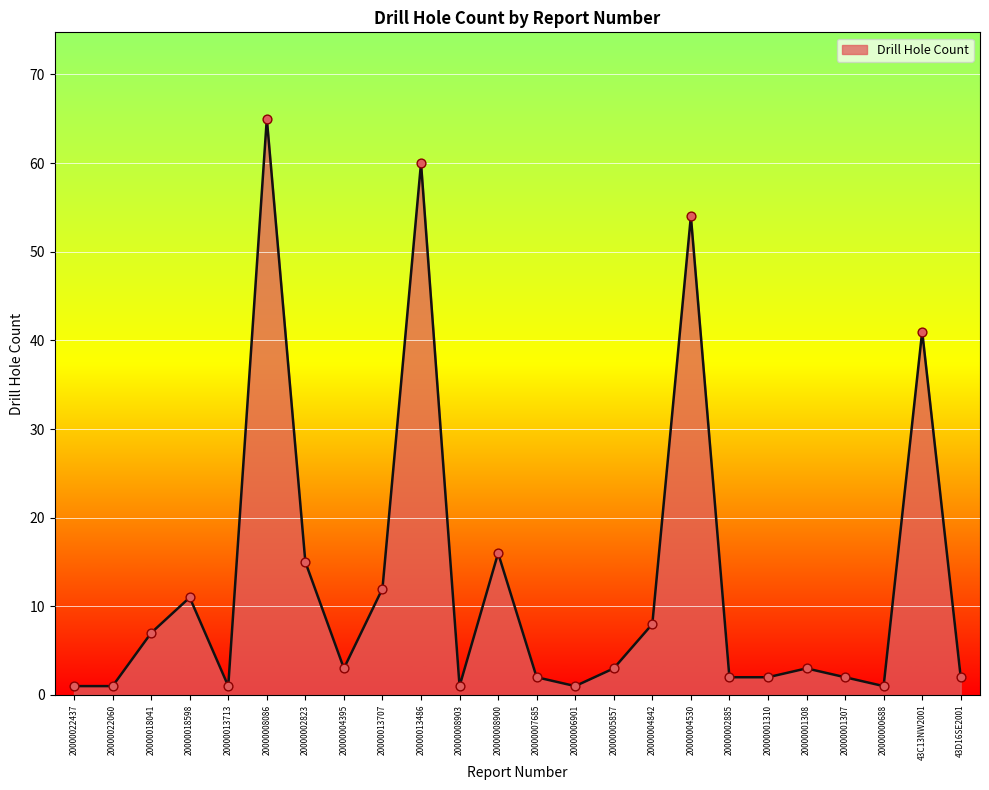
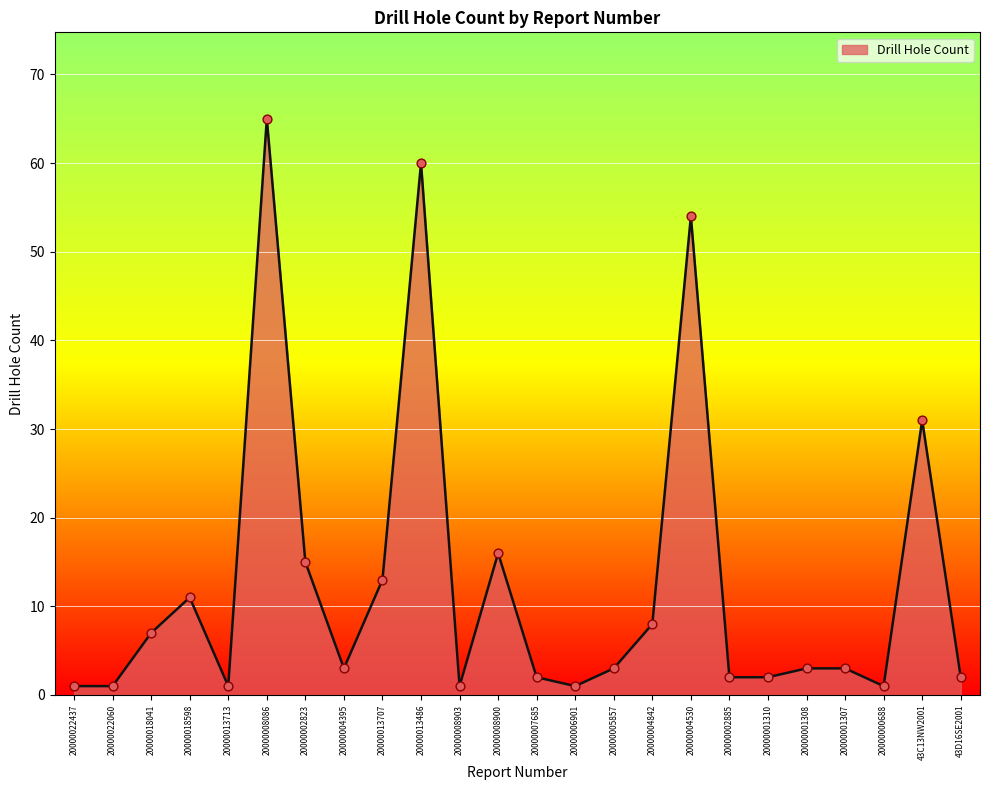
  {
    "20000022437": 1,
    "20000022060": 1,
    "20000018041": 7,
    "20000018598": 11,
    "20000013713": 1,
    "20000008086": 65,
    "20000002823": 15,
    "20000004395": 3,
-   "20000013707": 12,
+   "20000013707": 13,
    "20000013486": 60,
    "20000008903": 1,
    "20000008900": 16,
    "20000007685": 2,
    "20000006901": 1,
    "20000005857": 3,
    "20000004842": 8,
    "20000004530": 54,
    "20000002885": 2,
    "20000001310": 2,
    "20000001308": 3,
-   "20000001307": 2,
+   "20000001307": 3,
    "20000000688": 1,
-   "43C13NW2001": 41,
+   "43C13NW2001": 31,
    "43D16SE2001": 2
  }
